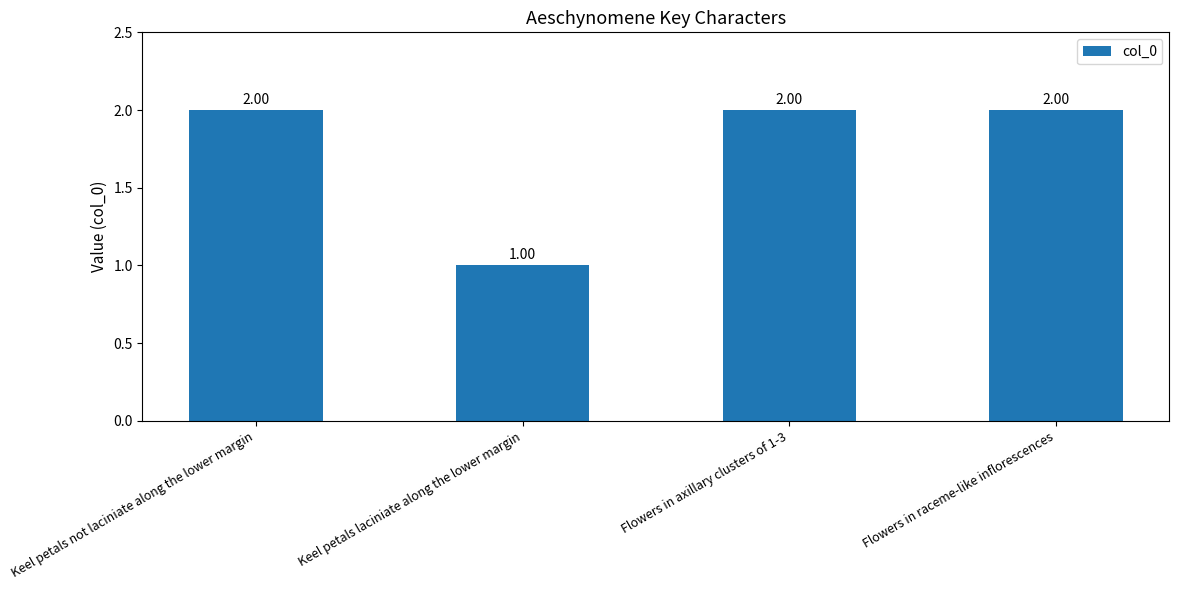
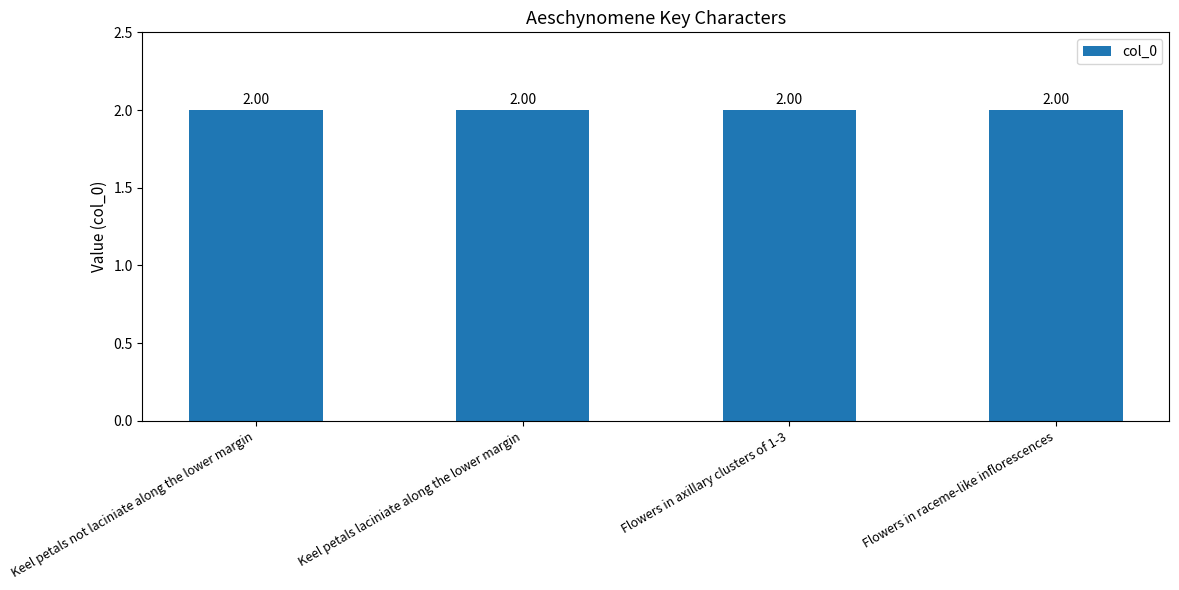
  {
    "Keel petals not laciniate along the lower margin": 2.00,
-   "Keel petals laciniate along the lower margin": 1.00,
+   "Keel petals laciniate along the lower margin": 2.00,
    "Flowers in axillary clusters of 1-3": 2.00,
    "Flowers in raceme-like inflorescences": 2.00
  }
